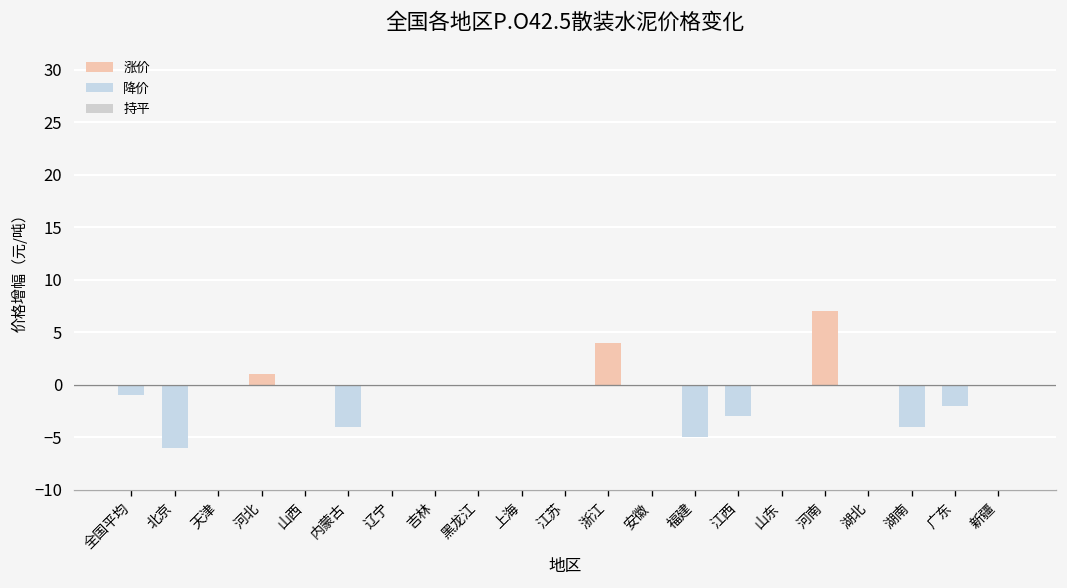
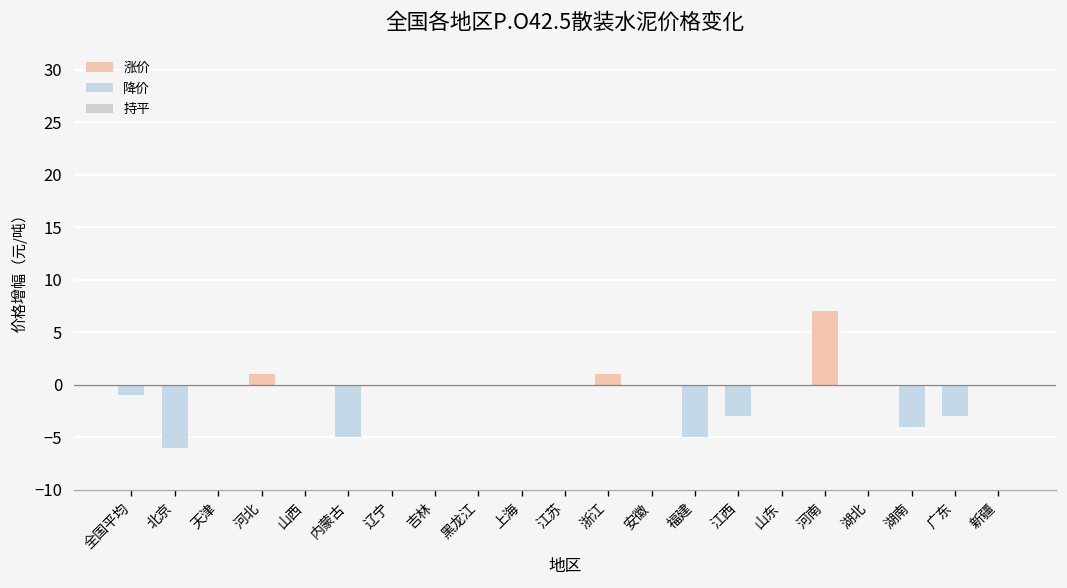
  {
    "全国平均": -1,
    "北京": -6,
    "天津": 0,
    "河北": 1,
    "山西": 0,
-   "内蒙古": -4,
+   "内蒙古": -5,
    "辽宁": 0,
    "吉林": 0,
    "黑龙江": 0,
    "上海": 0,
    "江苏": 0,
-   "浙江": 4,
+   "浙江": 1,
    "安徽": 0,
    "福建": -5,
    "江西": -3,
    "山东": 0,
    "河南": 7,
    "湖北": 0,
    "湖南": -4,
-   "广东": -2,
+   "广东": -3,
    "新疆": 0
  }
